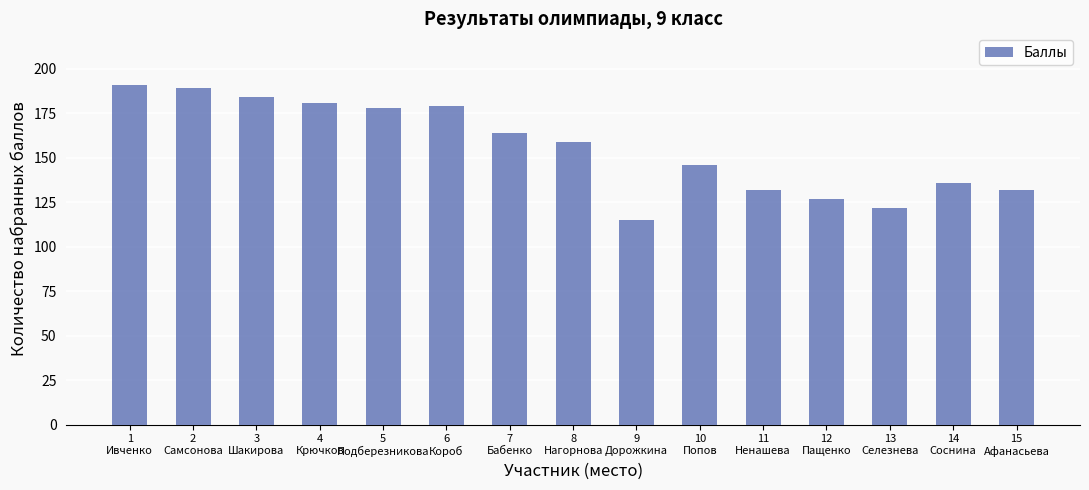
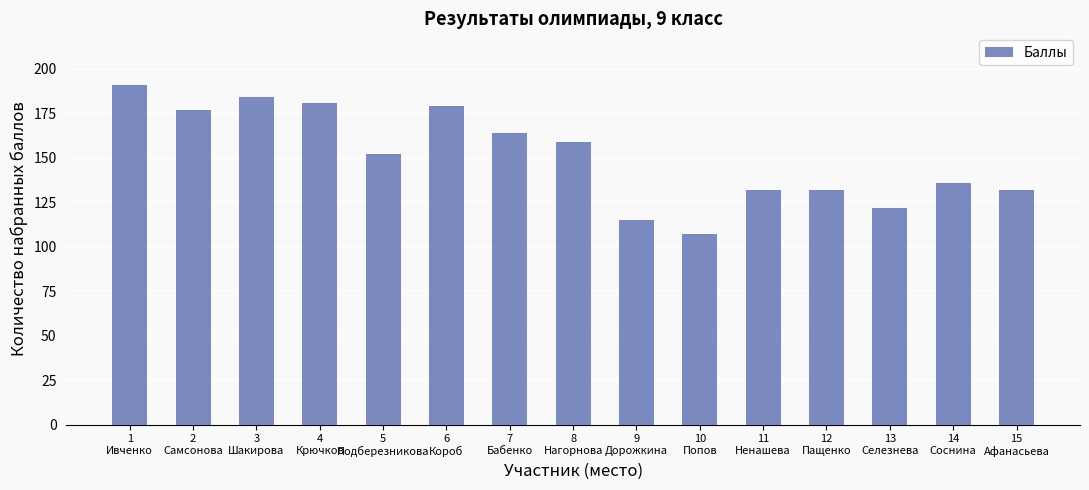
  {
    "1 Ивченко": 191,
-   "2 Самсонова": 189,
+   "2 Самсонова": 177,
    "3 Шакирова": 184,
    "4 Крючков": 181,
-   "5 Подберезникова": 178,
+   "5 Подберезникова": 152,
    "6 Короб": 179,
    "7 Бабенко": 164,
    "8 Нагорнова": 159,
    "9 Дорожкина": 115,
-   "10 Попов": 146,
+   "10 Попов": 107,
    "11 Ненашева": 132,
-   "12 Пащенко": 127,
+   "12 Пащенко": 132,
    "13 Селезнева": 122,
    "14 Соснина": 136,
    "15 Афанасьева": 132
  }
